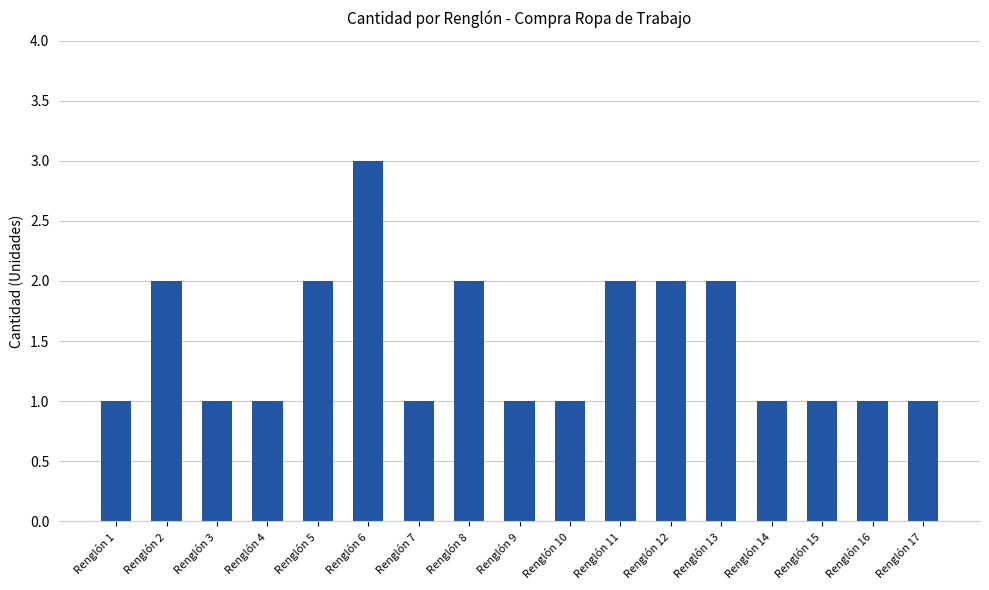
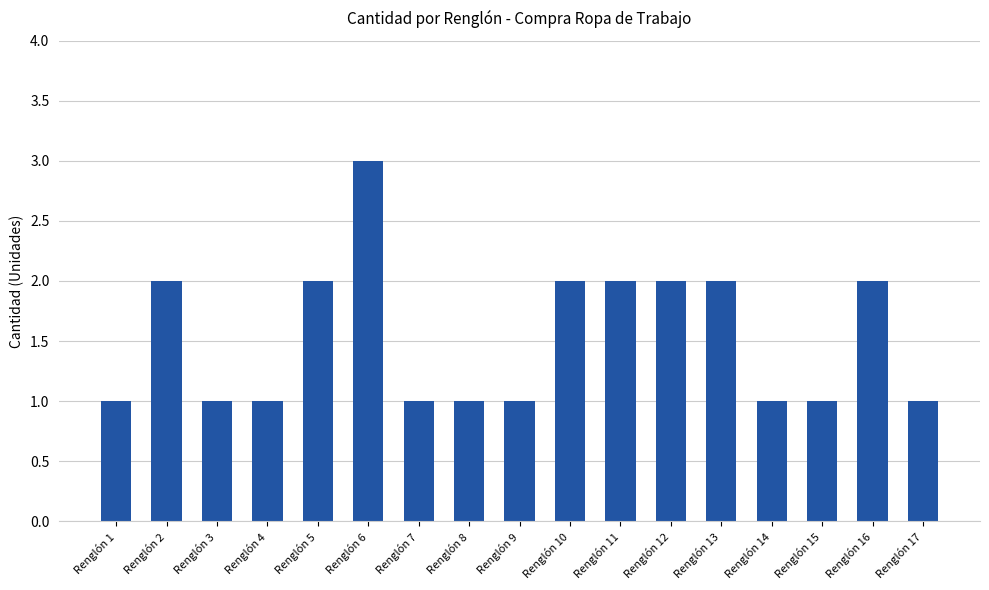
  {
    "Renglón 1": 1,
    "Renglón 2": 2,
    "Renglón 3": 1,
    "Renglón 4": 1,
    "Renglón 5": 2,
    "Renglón 6": 3,
    "Renglón 7": 1,
-   "Renglón 8": 2,
+   "Renglón 8": 1,
    "Renglón 9": 1,
-   "Renglón 10": 1,
+   "Renglón 10": 2,
    "Renglón 11": 2,
    "Renglón 12": 2,
    "Renglón 13": 2,
    "Renglón 14": 1,
    "Renglón 15": 1,
-   "Renglón 16": 1,
+   "Renglón 16": 2,
    "Renglón 17": 1
  }
